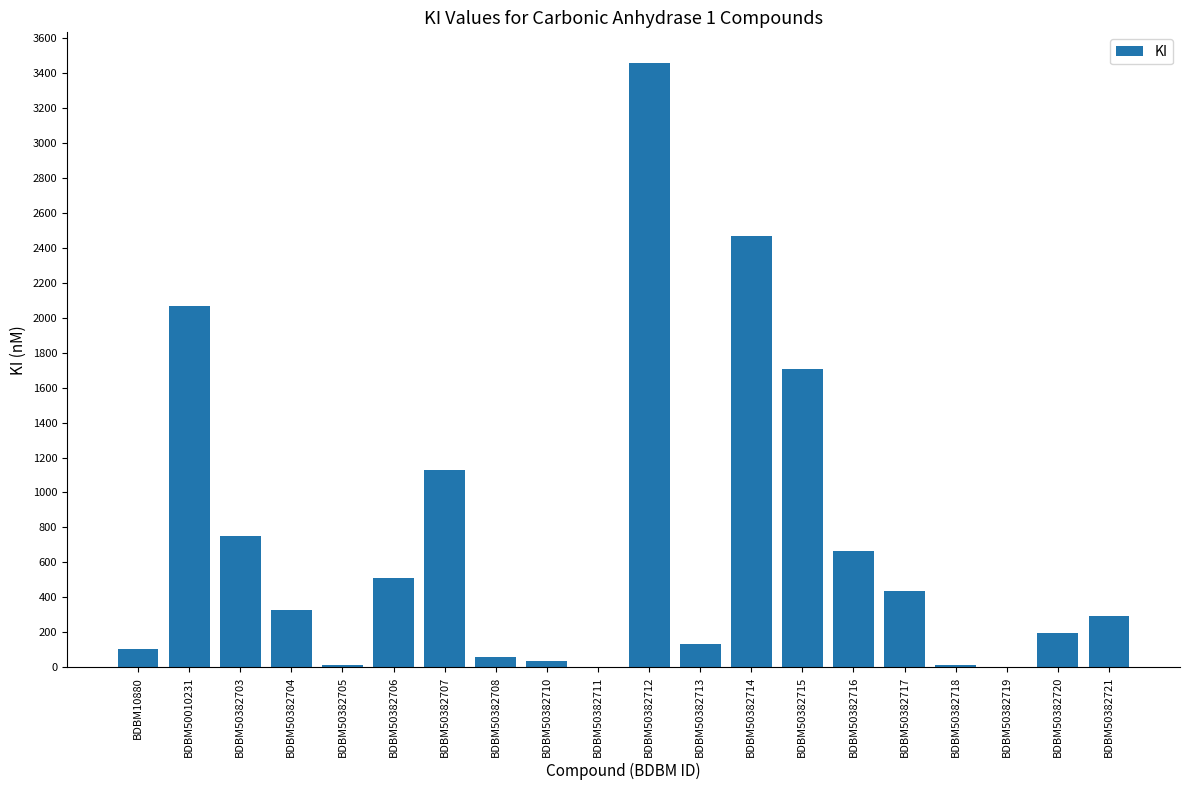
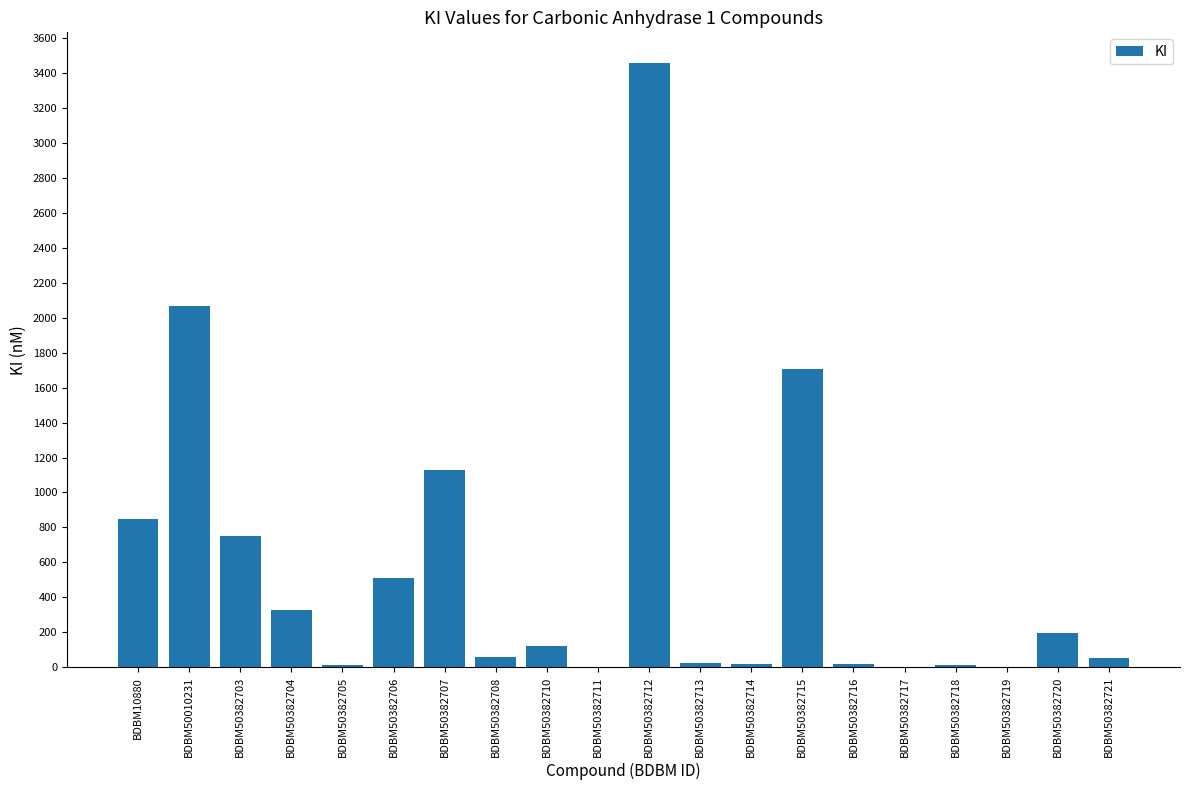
  {
-   "BDBM10880": 110,
+   "BDBM10880": 850,
    "BDBM50010231": 2070,
    "BDBM50382703": 750,
    "BDBM50382704": 330,
    "BDBM50382706": 510,
    "BDBM50382707": 1130,
    "BDBM50382708": 60,
-   "BDBM50382710": 30,
+   "BDBM50382710": 120,
    "BDBM50382712": 3460,
-   "BDBM50382713": 140,
-   "BDBM50382714": 2470,
+   "BDBM50382713": 30,
+   "BDBM50382714": 20,
    "BDBM50382715": 1710,
-   "BDBM50382716": 660,
-   "BDBM50382717": 440,
+   "BDBM50382716": 20,
+   "BDBM50382717": 0,
    "BDBM50382720": 190,
-   "BDBM50382721": 290
+   "BDBM50382721": 50
  }
